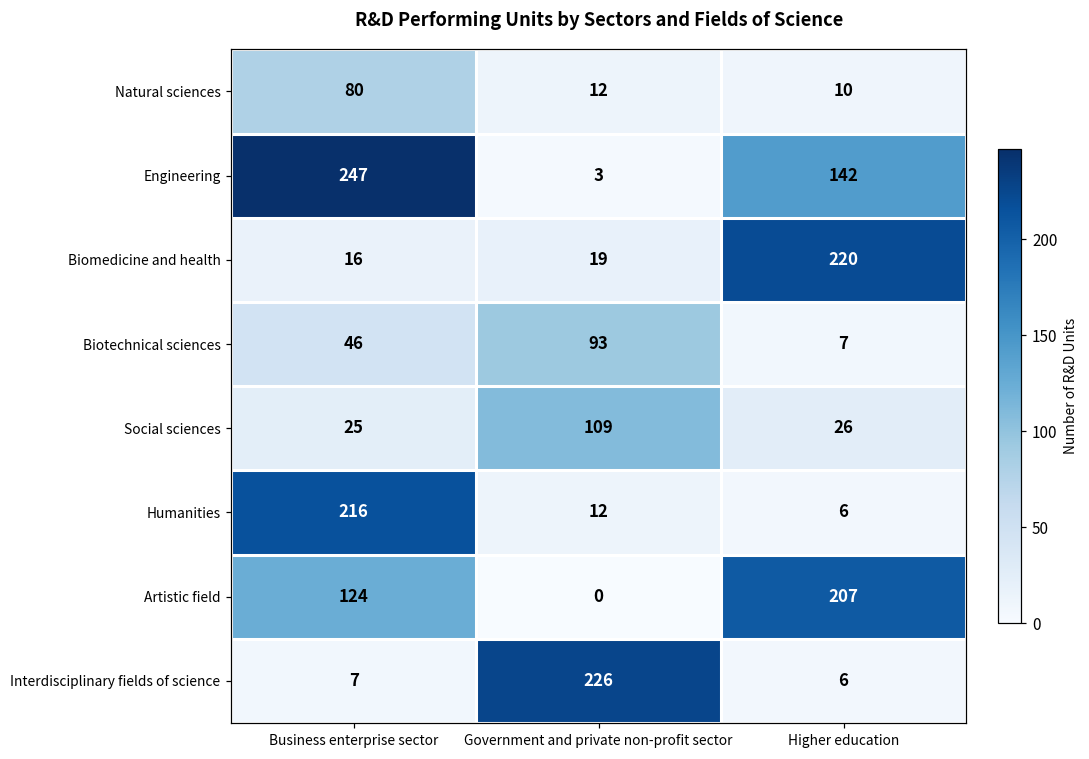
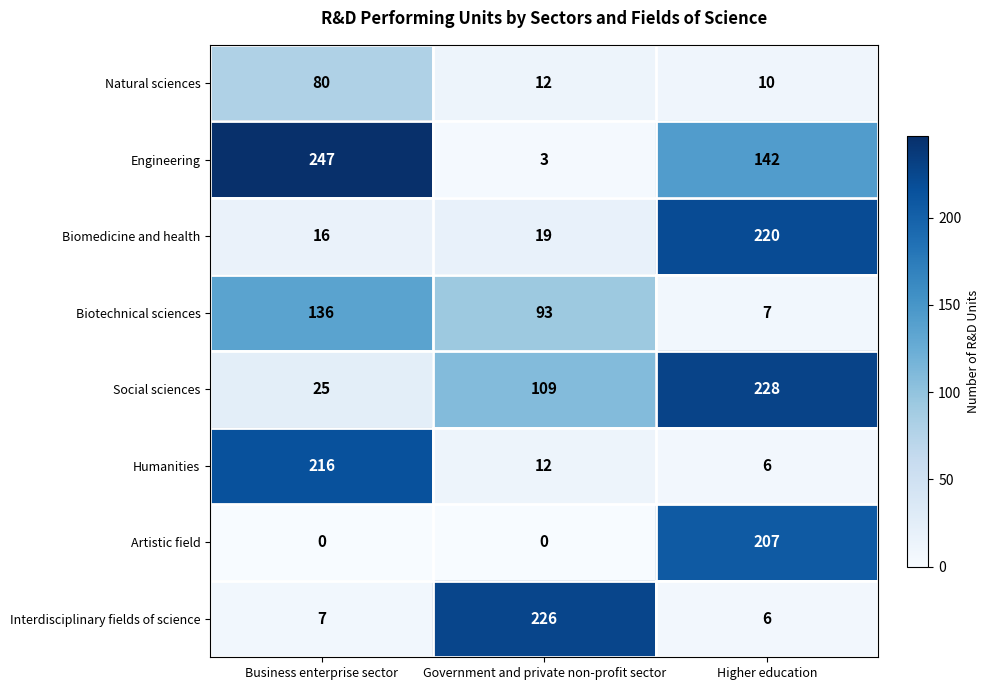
  {
    "Natural sciences": {
      "Business enterprise sector": 80,
      "Government and private non-profit sector": 12,
      "Higher education": 10
    },
    "Engineering": {
      "Business enterprise sector": 247,
      "Government and private non-profit sector": 3,
      "Higher education": 142
    },
    "Biomedicine and health": {
      "Business enterprise sector": 16,
      "Government and private non-profit sector": 19,
      "Higher education": 220
    },
    "Biotechnical sciences": {
-     "Business enterprise sector": 46,
+     "Business enterprise sector": 136,
      "Government and private non-profit sector": 93,
      "Higher education": 7
    },
    "Social sciences": {
      "Business enterprise sector": 25,
      "Government and private non-profit sector": 109,
-     "Higher education": 26
+     "Higher education": 228
    },
    "Humanities": {
      "Business enterprise sector": 216,
      "Government and private non-profit sector": 12,
      "Higher education": 6
    },
    "Artistic field": {
-     "Business enterprise sector": 124,
+     "Business enterprise sector": 0,
      "Government and private non-profit sector": 0,
      "Higher education": 207
    },
    "Interdisciplinary fields of science": {
      "Business enterprise sector": 7,
      "Government and private non-profit sector": 226,
      "Higher education": 6
    }
  }
